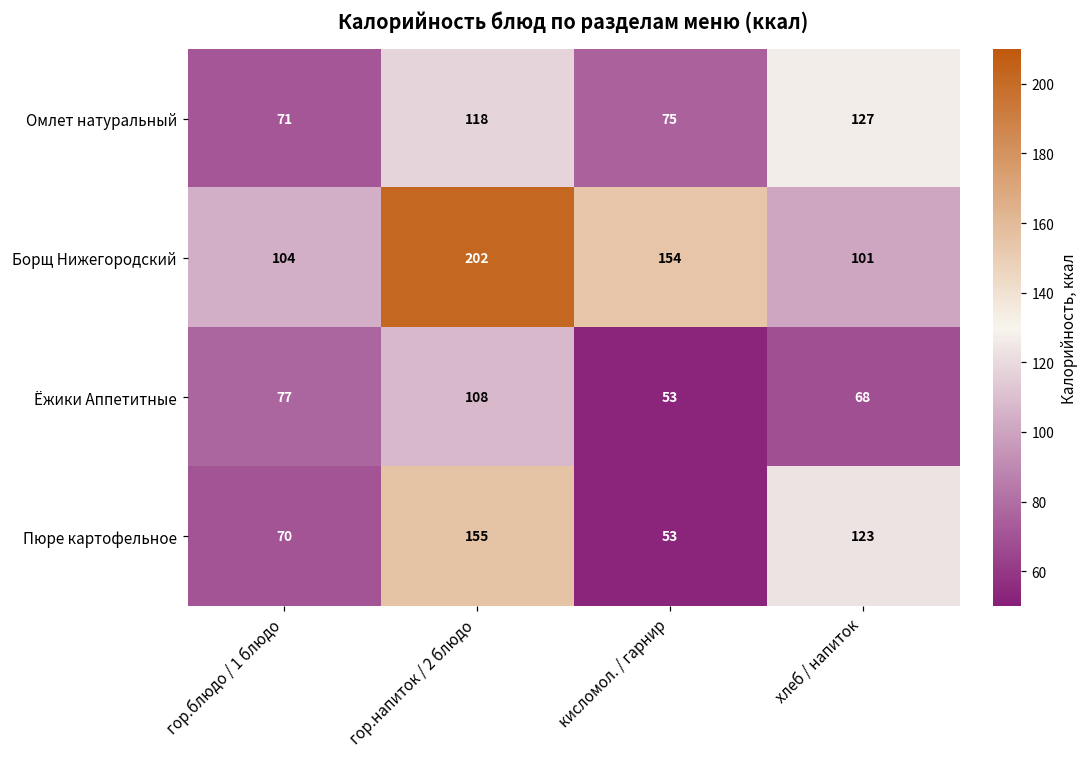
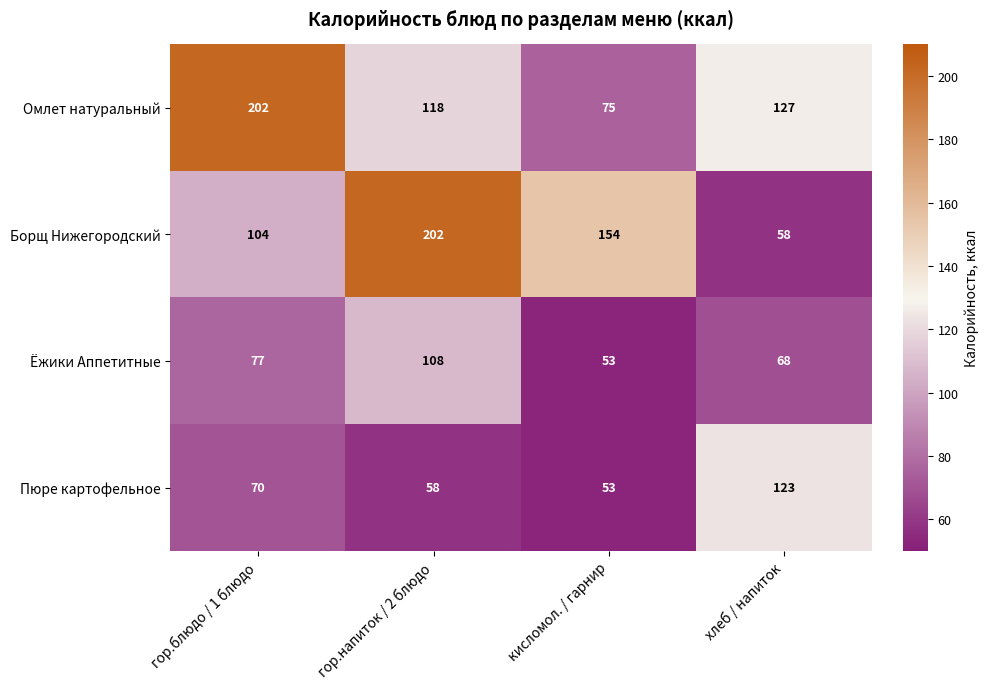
  {
    "Омлет натуральный": {
-     "гор.блюдо / 1 блюдо": 71,
+     "гор.блюдо / 1 блюдо": 202,
      "гор.напиток / 2 блюдо": 118,
      "кисломол. / гарнир": 75,
      "хлеб / напиток": 127
    },
    "Борщ Нижегородский": {
      "гор.блюдо / 1 блюдо": 104,
      "гор.напиток / 2 блюдо": 202,
      "кисломол. / гарнир": 154,
-     "хлеб / напиток": 101
+     "хлеб / напиток": 58
    },
    "Ёжики Аппетитные": {
      "гор.блюдо / 1 блюдо": 77,
      "гор.напиток / 2 блюдо": 108,
      "кисломол. / гарнир": 53,
      "хлеб / напиток": 68
    },
    "Пюре картофельное": {
      "гор.блюдо / 1 блюдо": 70,
-     "гор.напиток / 2 блюдо": 155,
+     "гор.напиток / 2 блюдо": 58,
      "кисломол. / гарнир": 53,
      "хлеб / напиток": 123
    }
  }
